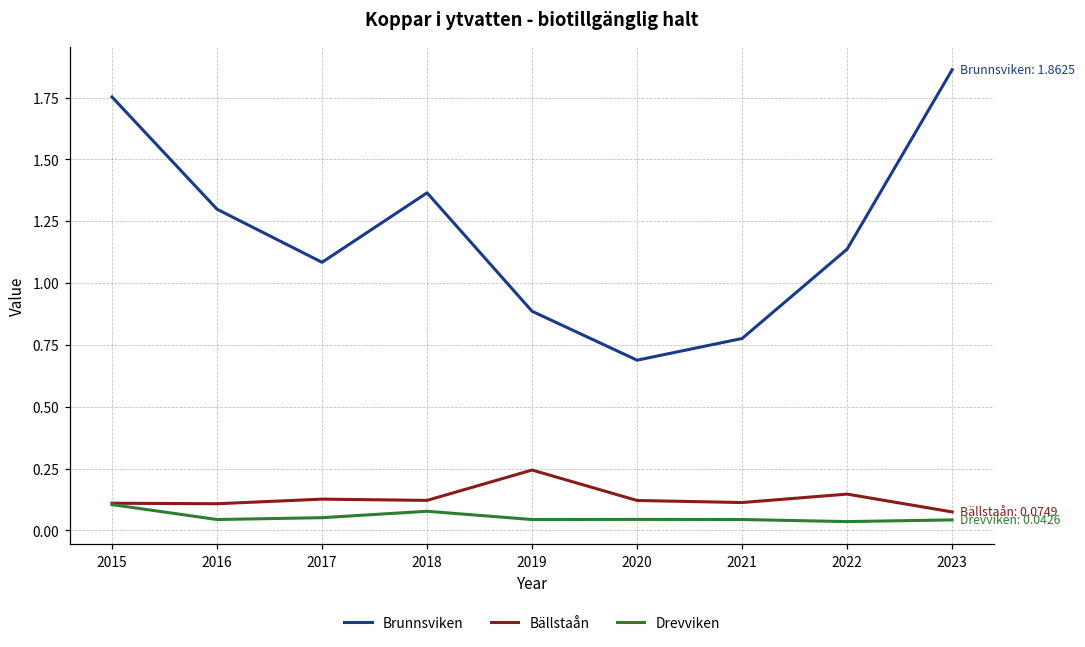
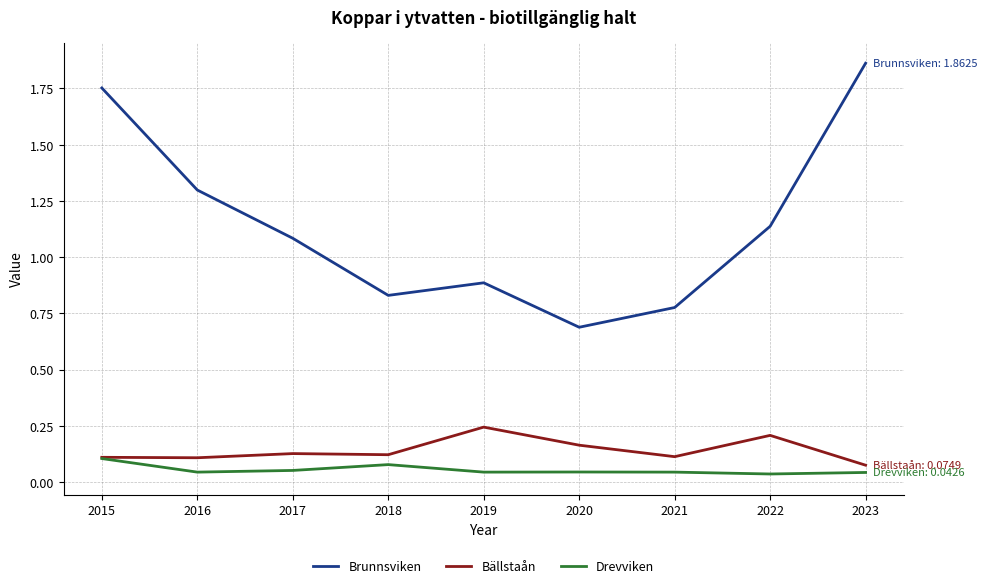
  {
    "Brunnsviken": {
      "2015": 1.75,
      "2016": 1.30,
      "2017": 1.08,
-     "2018": 1.36,
+     "2018": 0.83,
      "2019": 0.89,
      "2020": 0.69,
      "2021": 0.78,
      "2022": 1.14
    },
    "Bällstaån": {
      "2016": 0.11,
      "2017": 0.13,
      "2018": 0.12,
      "2019": 0.24,
-     "2020": 0.12,
+     "2020": 0.16,
      "2021": 0.11,
-     "2022": 0.15
+     "2022": 0.21
    },
    "Drevviken": {
      "2016": 0.04,
      "2017": 0.05,
      "2018": 0.08,
      "2019": 0.04,
      "2020": 0.04,
      "2021": 0.04,
      "2022": 0.04
    }
  }
